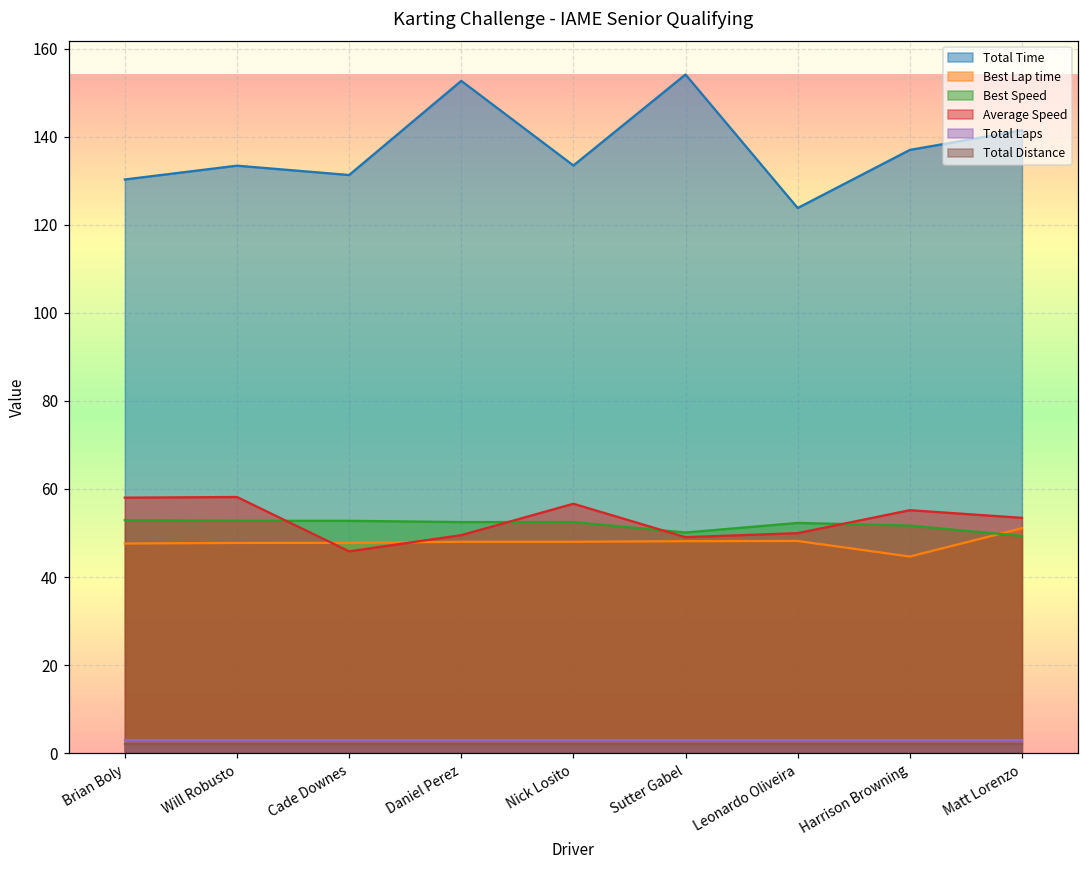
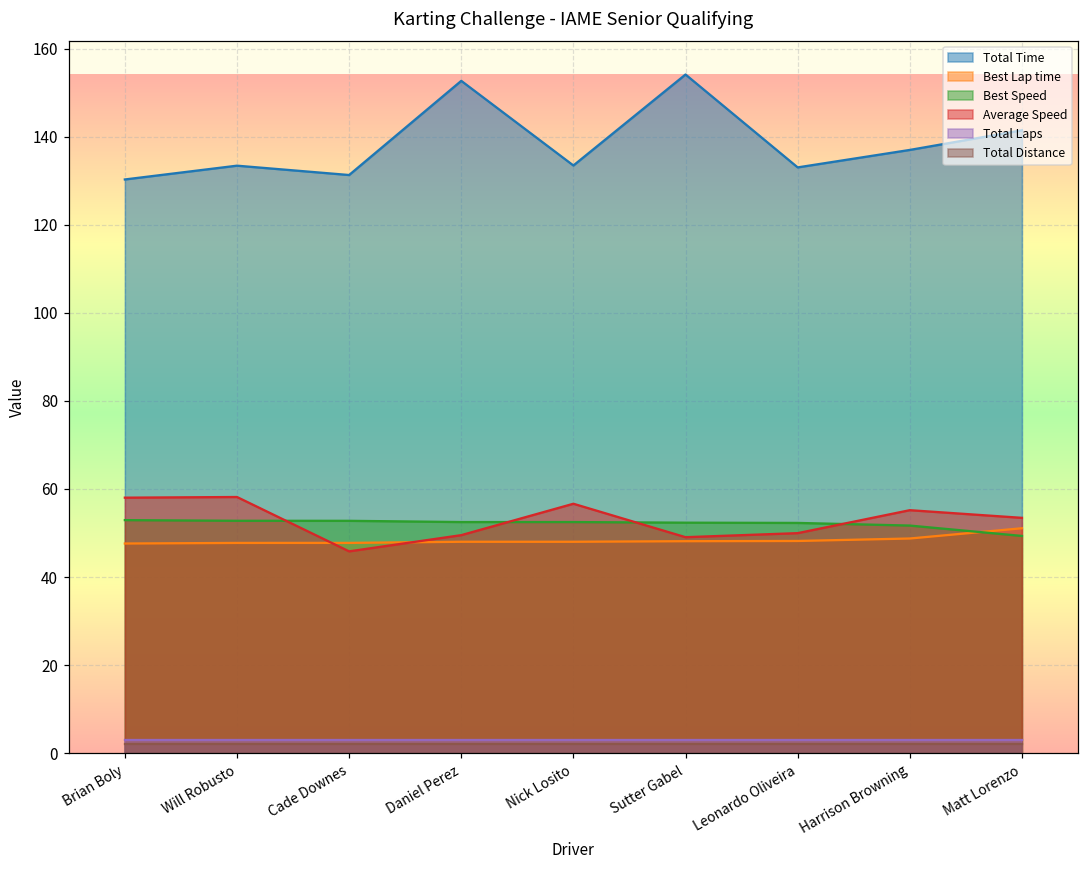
  {
    "Total Time": {
      "Brian Boly": 130,
      "Will Robusto": 133,
      "Cade Downes": 131,
      "Daniel Perez": 153,
      "Nick Losito": 133,
      "Sutter Gabel": 154,
-     "Leonardo Oliveira": 124,
+     "Leonardo Oliveira": 133,
      "Harrison Browning": 137
    },
    "Best Lap time": {
      "Brian Boly": 48,
      "Will Robusto": 48,
      "Cade Downes": 48,
      "Daniel Perez": 48,
      "Nick Losito": 48,
      "Sutter Gabel": 48,
      "Leonardo Oliveira": 48,
-     "Harrison Browning": 45,
+     "Harrison Browning": 49,
      "Matt Lorenzo": 51
    },
    "Best Speed": {
      "Brian Boly": 53,
      "Will Robusto": 53,
      "Cade Downes": 53,
      "Daniel Perez": 52,
      "Nick Losito": 52,
-     "Sutter Gabel": 50,
+     "Sutter Gabel": 52,
      "Leonardo Oliveira": 52,
      "Harrison Browning": 52,
      "Matt Lorenzo": 49
    },
    "Average Speed": {
      "Brian Boly": 58,
      "Will Robusto": 58,
      "Cade Downes": 46,
      "Daniel Perez": 50,
      "Nick Losito": 57,
      "Sutter Gabel": 49,
      "Leonardo Oliveira": 50,
      "Harrison Browning": 55,
      "Matt Lorenzo": 53
    },
    "Total Laps": {
      "Brian Boly": 3,
      "Will Robusto": 3,
      "Cade Downes": 3,
      "Daniel Perez": 3,
      "Nick Losito": 3,
      "Sutter Gabel": 3,
      "Leonardo Oliveira": 3,
      "Harrison Browning": 3,
      "Matt Lorenzo": 3
    },
    "Total Distance": {
      "Brian Boly": 2,
      "Will Robusto": 2,
      "Cade Downes": 2,
      "Daniel Perez": 2,
      "Nick Losito": 2,
      "Sutter Gabel": 2,
      "Leonardo Oliveira": 2,
      "Harrison Browning": 2,
      "Matt Lorenzo": 2
    }
  }
